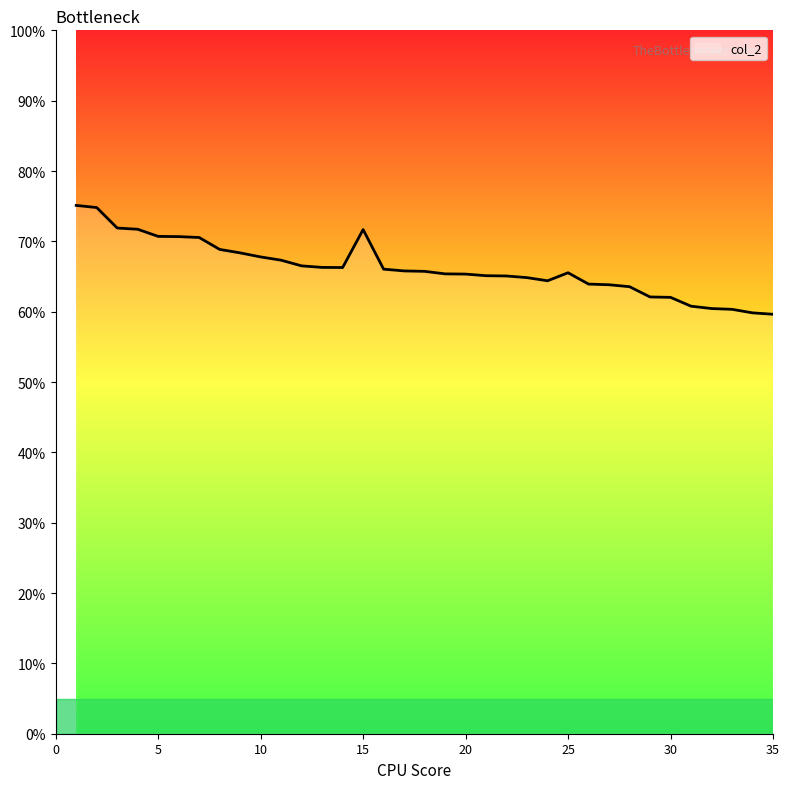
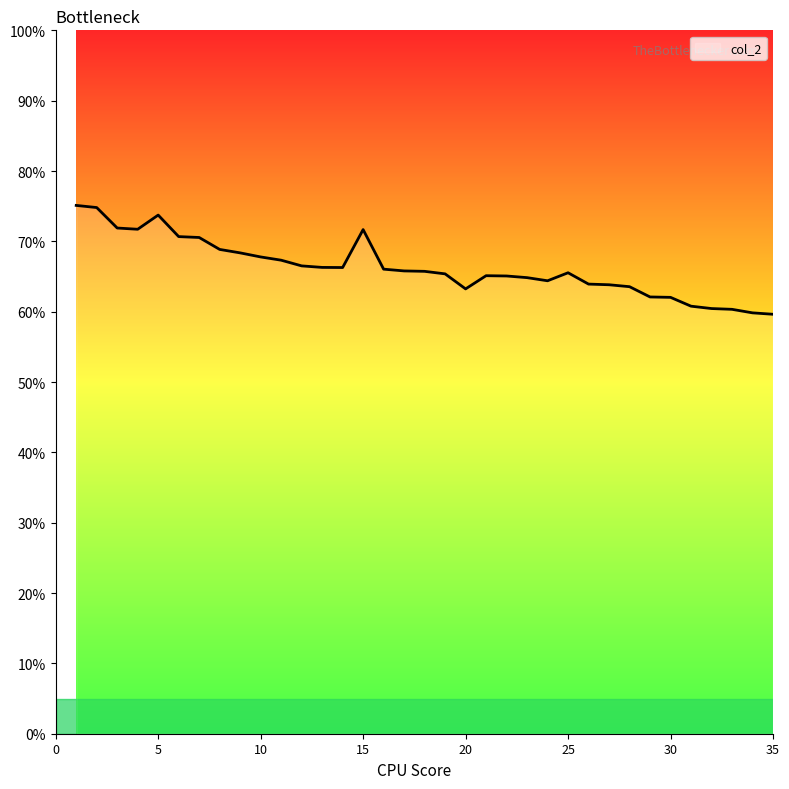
  {
-   "5": "71%",
+   "5": "74%",
    "10": "68%",
    "15": "72%",
-   "20": "65%",
+   "20": "63%",
    "25": "66%",
    "30": "62%",
    "35": "60%"
  }
